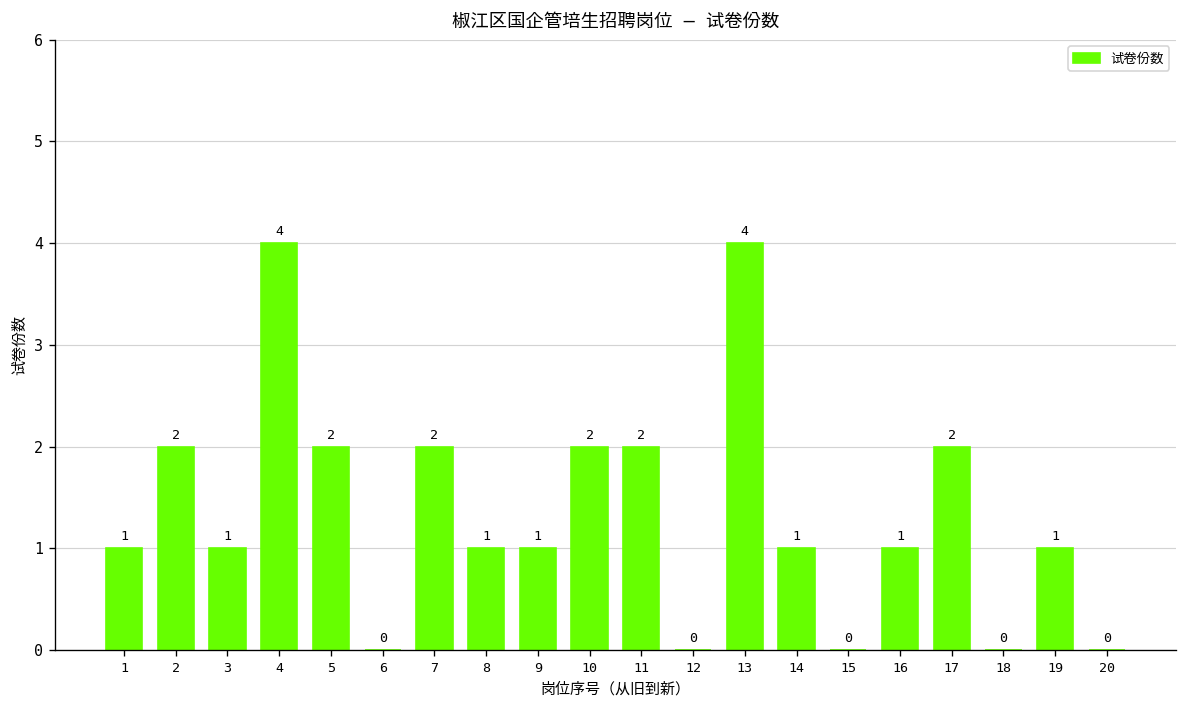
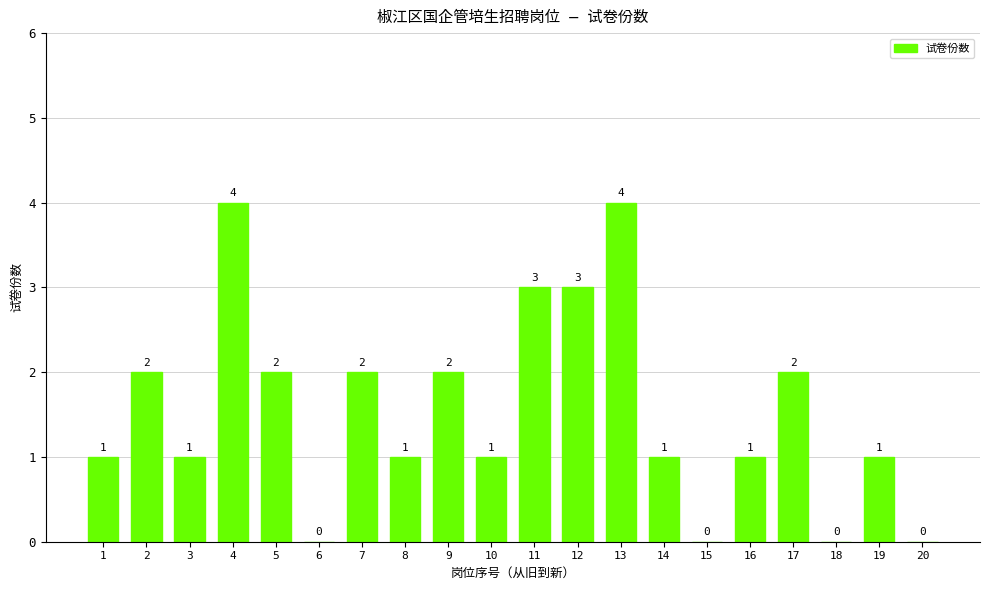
  {
    "1": 1,
    "2": 2,
    "3": 1,
    "4": 4,
    "5": 2,
    "6": 0,
    "7": 2,
    "8": 1,
-   "9": 1,
-   "10": 2,
-   "11": 2,
-   "12": 0,
+   "9": 2,
+   "10": 1,
+   "11": 3,
+   "12": 3,
    "13": 4,
    "14": 1,
    "15": 0,
    "16": 1,
    "17": 2,
    "18": 0,
    "19": 1,
    "20": 0
  }
